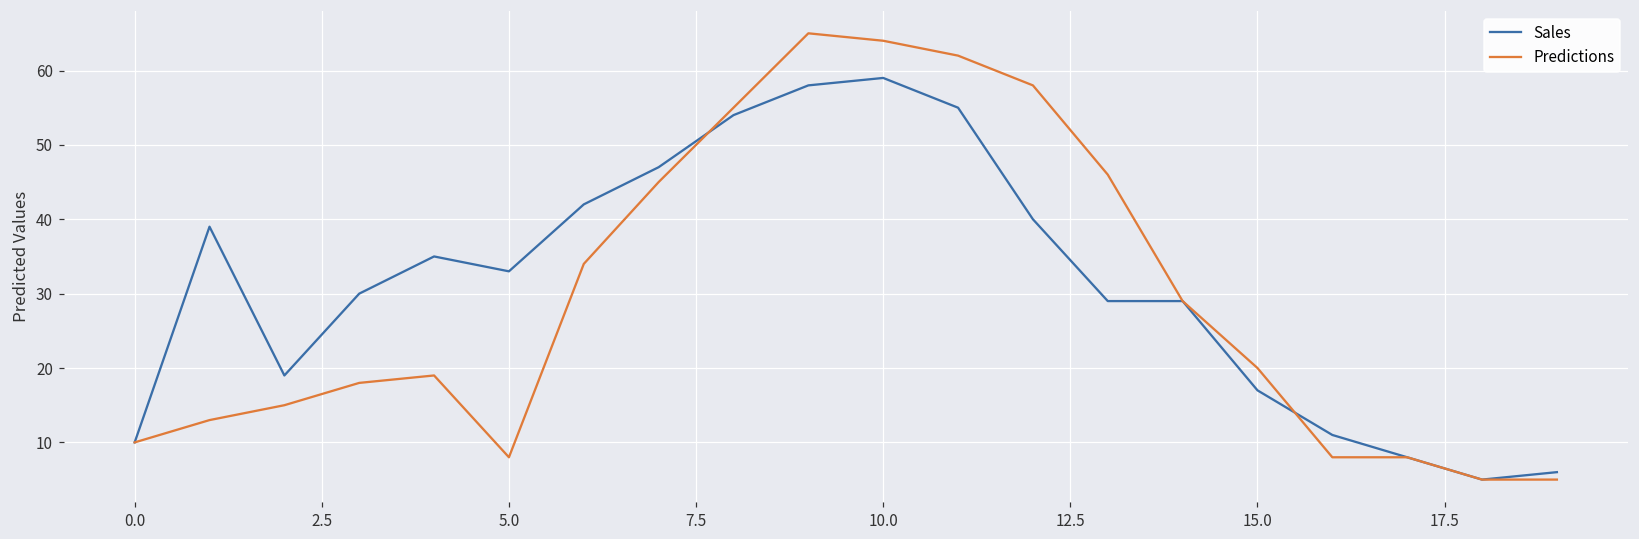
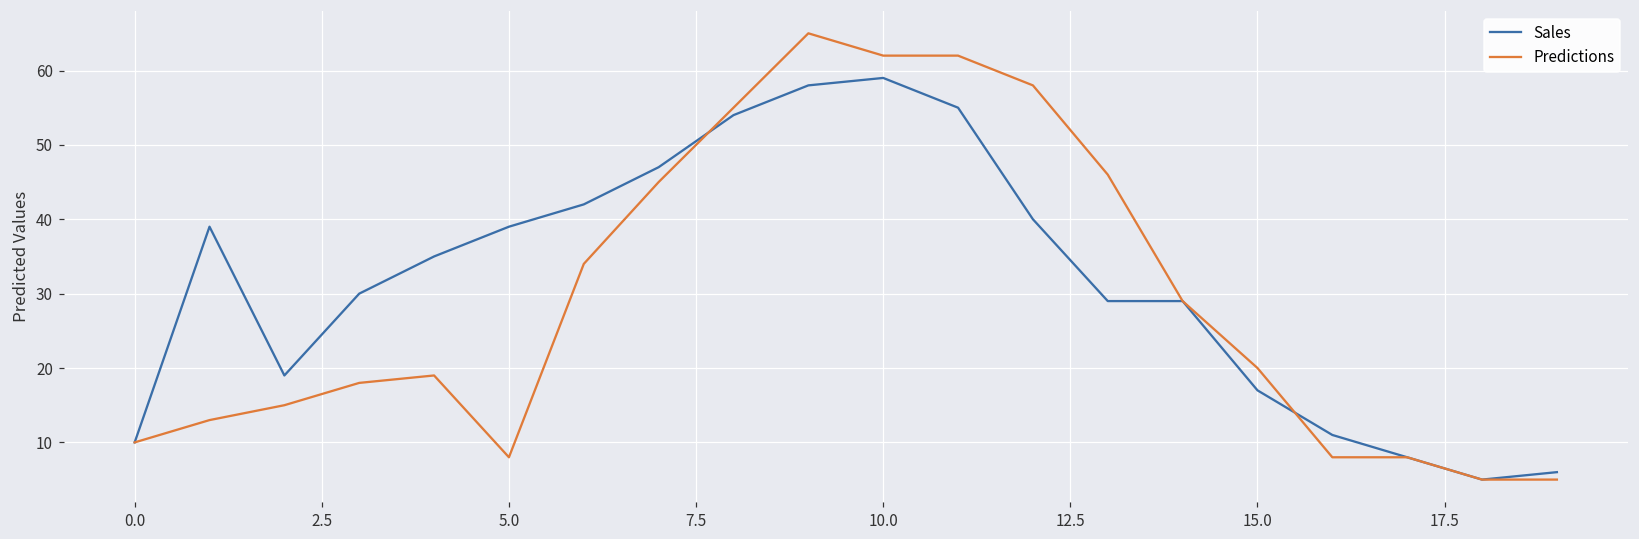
  {
    "Sales": {
-     "5.0": 33,
+     "5.0": 39,
      "10.0": 59,
      "15.0": 17
    },
    "Predictions": {
      "5.0": 8,
-     "10.0": 64,
+     "10.0": 62,
      "15.0": 20
    }
  }
